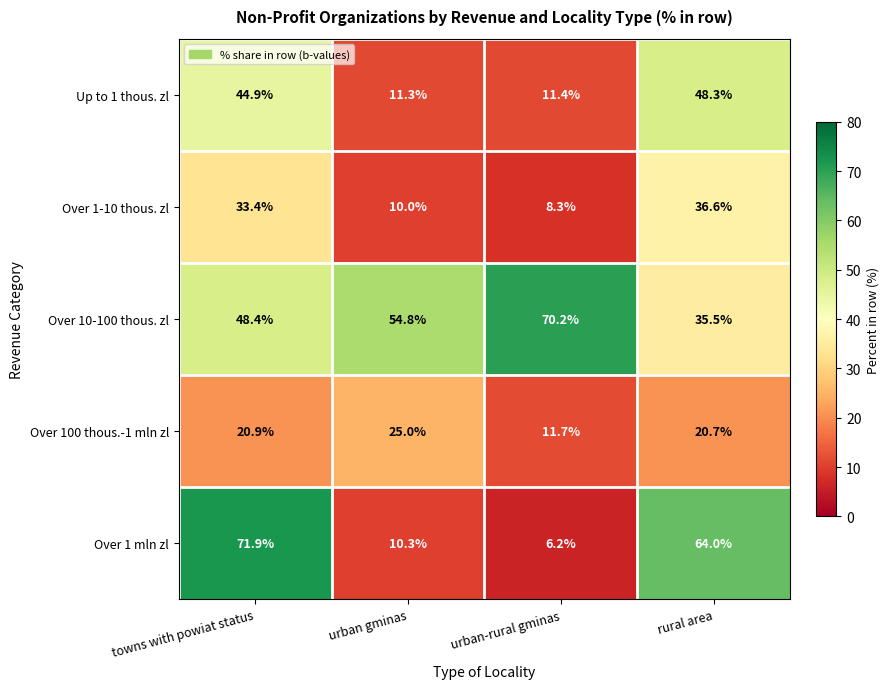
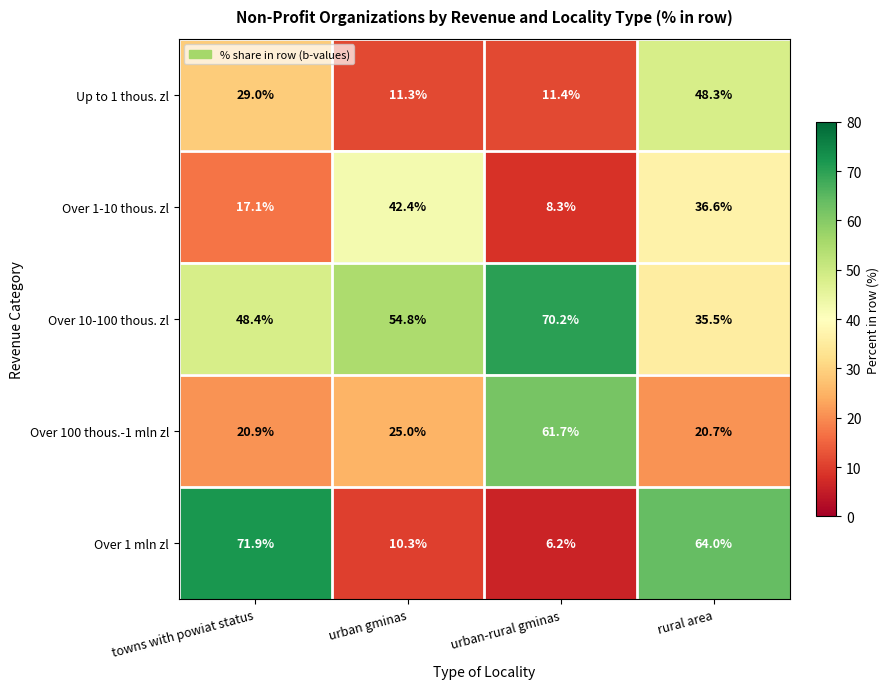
  {
    "Up to 1 thous. zl": {
-     "towns with powiat status": "44.9%",
+     "towns with powiat status": "29.0%",
      "urban gminas": "11.3%",
      "urban-rural gminas": "11.4%",
      "rural area": "48.3%"
    },
    "Over 1-10 thous. zl": {
-     "towns with powiat status": "33.4%",
-     "urban gminas": "10.0%",
+     "towns with powiat status": "17.1%",
+     "urban gminas": "42.4%",
      "urban-rural gminas": "8.3%",
      "rural area": "36.6%"
    },
    "Over 10-100 thous. zl": {
      "towns with powiat status": "48.4%",
      "urban gminas": "54.8%",
      "urban-rural gminas": "70.2%",
      "rural area": "35.5%"
    },
    "Over 100 thous.-1 mln zl": {
      "towns with powiat status": "20.9%",
      "urban gminas": "25.0%",
-     "urban-rural gminas": "11.7%",
+     "urban-rural gminas": "61.7%",
      "rural area": "20.7%"
    },
    "Over 1 mln zl": {
      "towns with powiat status": "71.9%",
      "urban gminas": "10.3%",
      "urban-rural gminas": "6.2%",
      "rural area": "64.0%"
    }
  }
